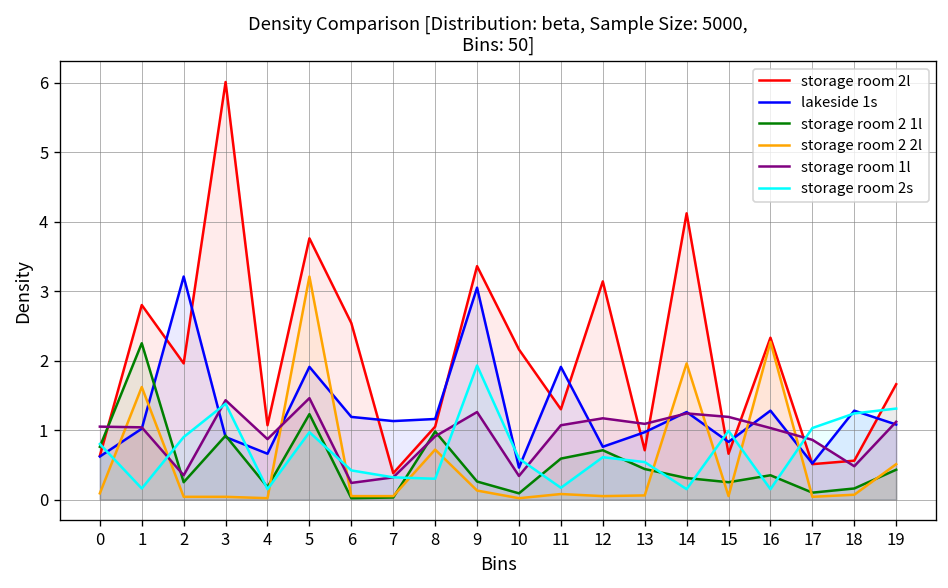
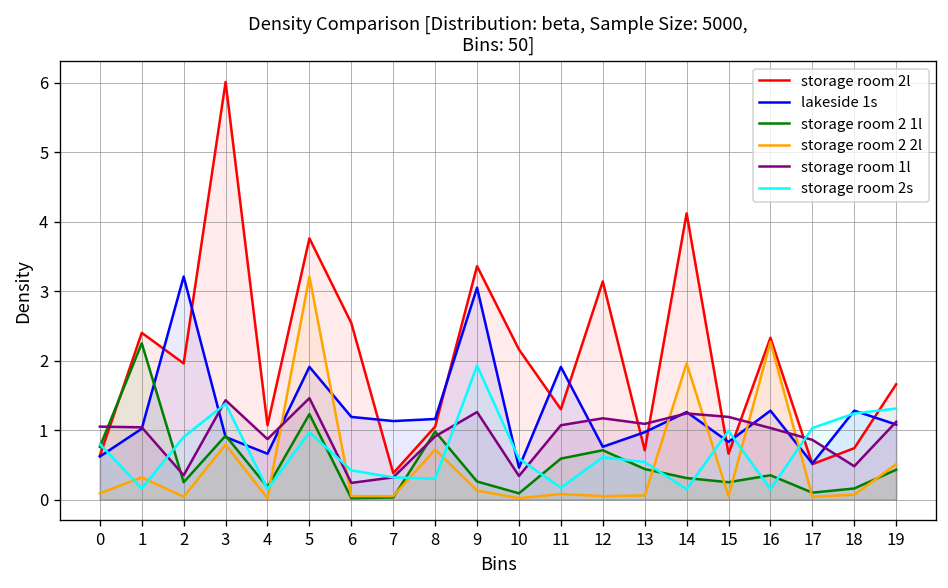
  {
    "storage room 2l": {
-     "1": 2.8,
+     "1": 2.4,
      "2": 2.0,
      "3": 6.0,
      "4": 1.1,
      "5": 3.8,
      "6": 2.5,
      "7": 0.4,
      "8": 1.1,
      "9": 3.4,
      "10": 2.2,
      "11": 1.3,
      "12": 3.1,
      "13": 0.7,
      "14": 4.1,
      "15": 0.7,
      "16": 2.3,
-     "18": 0.6,
+     "18": 0.7,
      "19": 1.7
    },
    "lakeside 1s": {
      "2": 3.2,
      "4": 0.7,
      "5": 1.9,
      "6": 1.2,
      "7": 1.1,
      "8": 1.2,
      "9": 3.1,
      "10": 0.5,
      "11": 1.9,
      "12": 0.8,
      "13": 1.0,
      "15": 0.8,
      "16": 1.3
    },
    "storage room 2 1l": {
      "1": 2.3,
      "2": 0.3,
      "5": 1.2,
      "8": 1.0,
      "9": 0.3,
      "10": 0.1,
      "11": 0.6,
      "12": 0.7,
      "13": 0.4,
      "14": 0.3,
      "15": 0.3,
      "16": 0.4,
      "17": 0.1,
      "18": 0.2,
      "19": 0.4
    },
    "storage room 2 2l": {
      "0": 0.1,
-     "1": 1.6,
+     "1": 0.3,
      "2": 0.0,
-     "3": 0.0,
+     "3": 0.8,
      "4": 0.0,
      "5": 3.2,
      "8": 0.7,
      "9": 0.1,
      "10": 0.0,
      "11": 0.1,
      "12": 0.1,
      "13": 0.1,
      "14": 2.0,
      "15": 0.1,
      "16": 2.3,
      "17": 0.0,
      "18": 0.1,
      "19": 0.5
    },
    "storage room 1l": {
      "0": 1.1,
      "2": 0.4,
      "3": 1.4,
      "4": 0.9,
      "5": 1.5,
      "6": 0.2,
      "8": 0.9,
      "9": 1.3,
      "10": 0.3,
      "11": 1.1,
      "12": 1.2,
      "13": 1.1,
      "15": 1.2,
      "16": 1.0,
      "17": 0.9,
      "18": 0.5
    },
    "storage room 2s": {
      "1": 0.2,
      "2": 0.9,
      "3": 1.4,
      "5": 1.0,
      "6": 0.4,
      "8": 0.3,
      "9": 1.9,
      "10": 0.6,
      "11": 0.2,
      "12": 0.6,
      "13": 0.5,
      "14": 0.2,
      "15": 1.0,
      "16": 0.2,
      "17": 1.0,
      "19": 1.3
    }
  }
